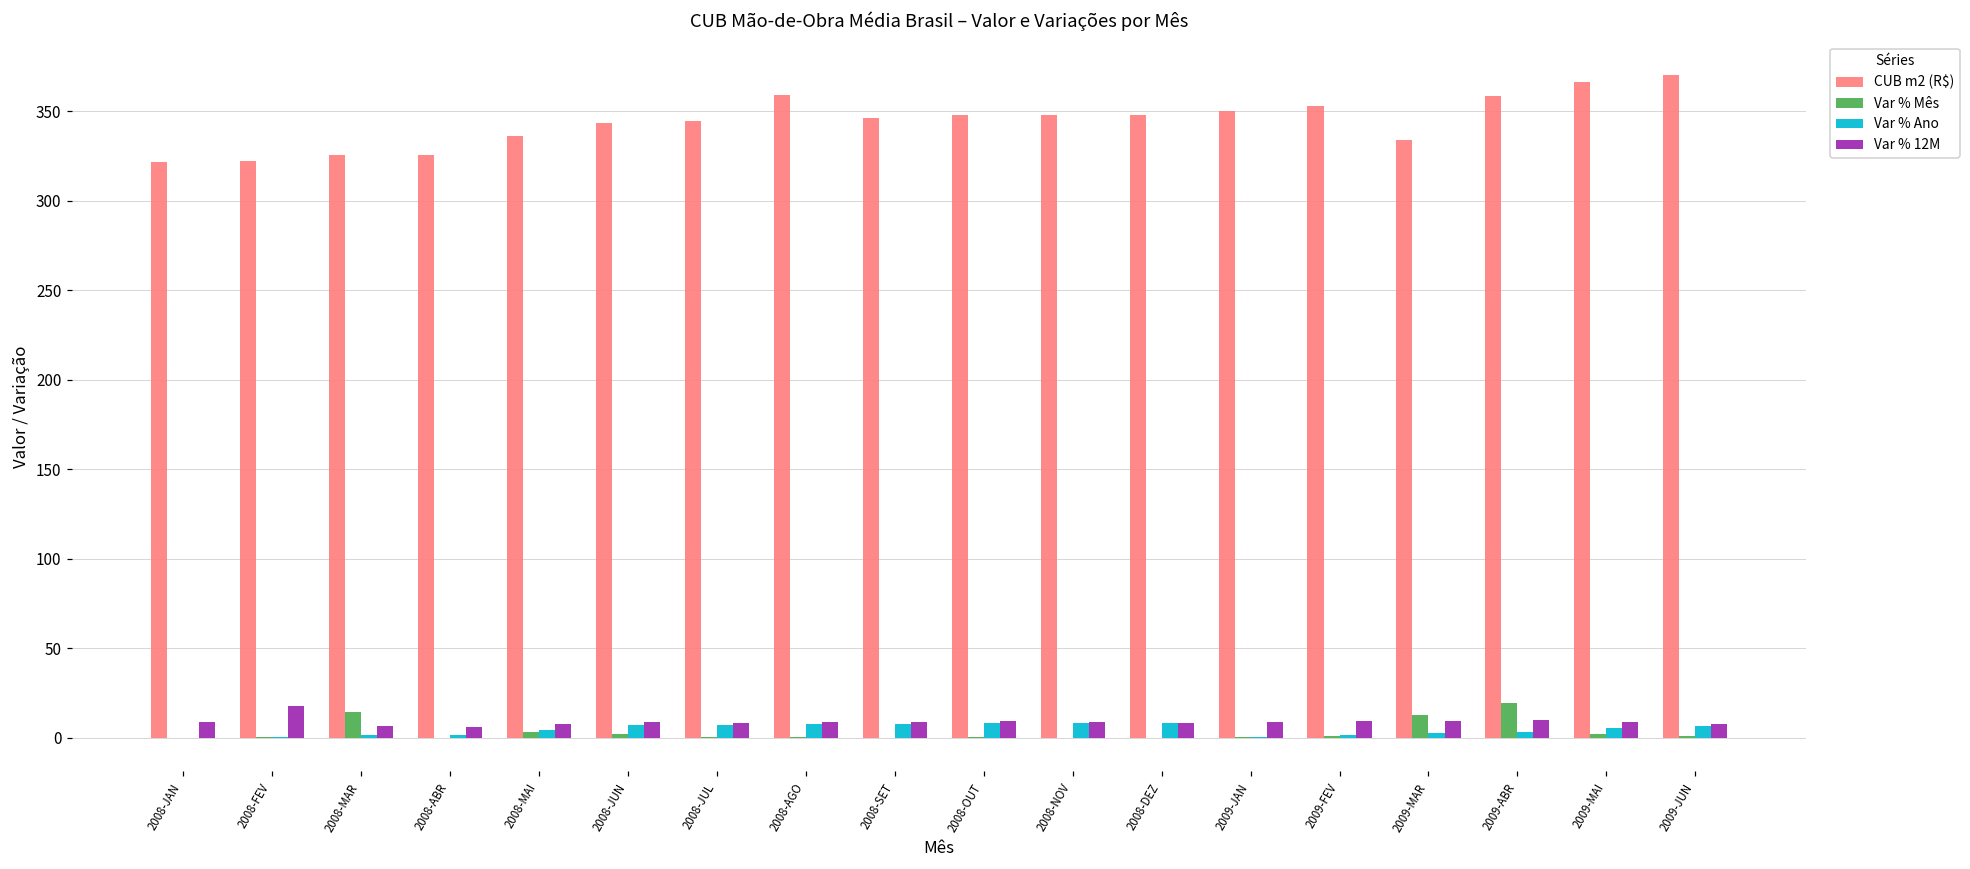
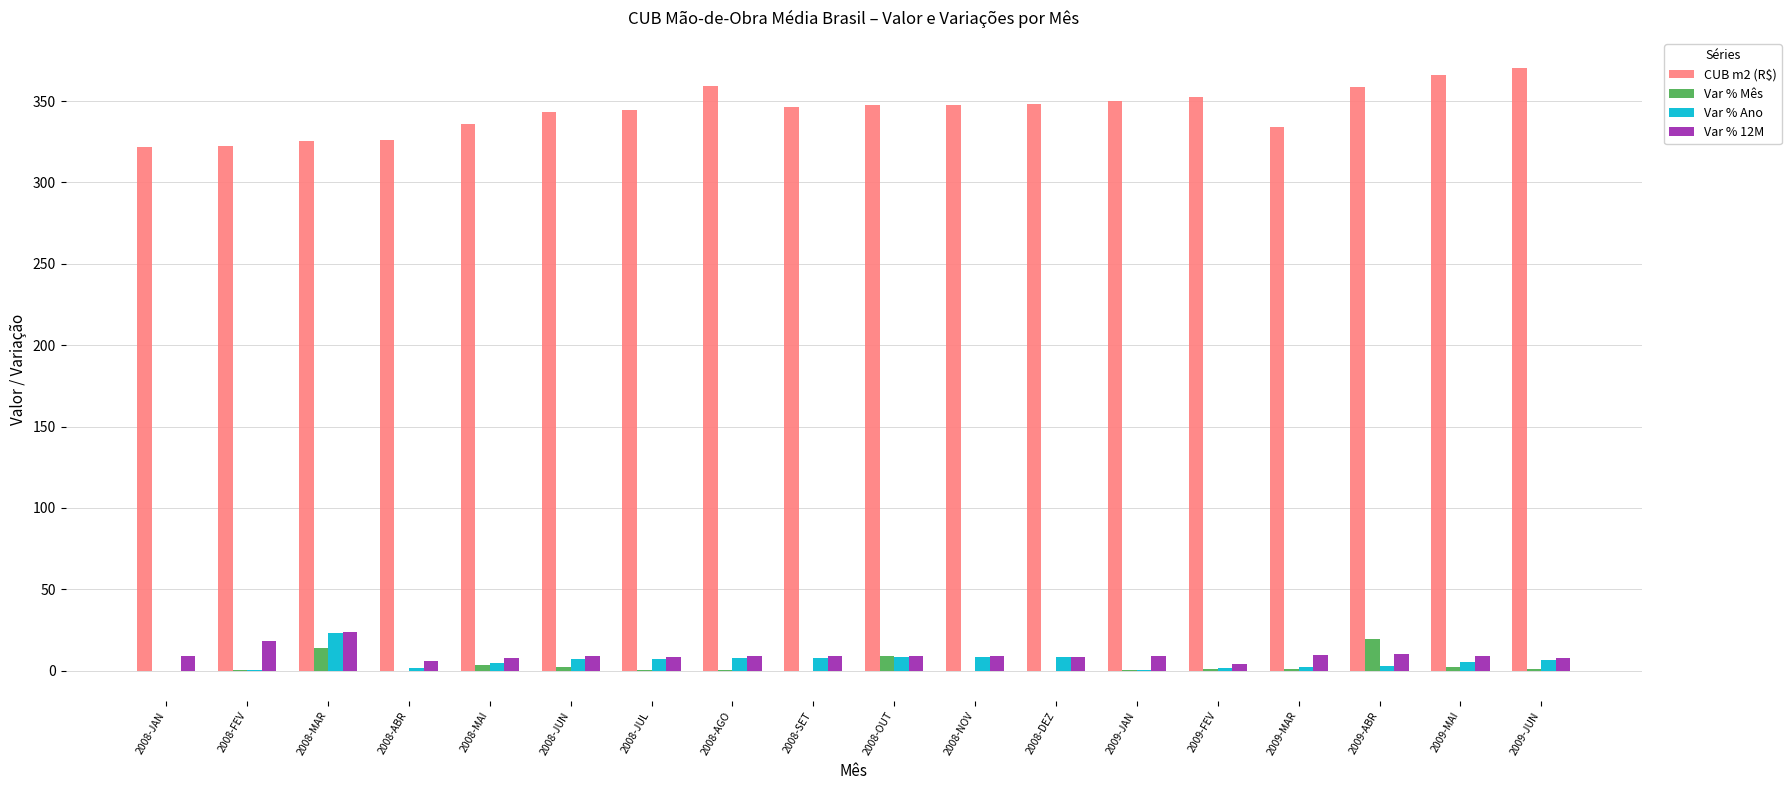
  {
    "CUB m2 (R$)": {
      "2008-JAN": 322,
      "2008-FEV": 322,
      "2008-MAR": 326,
      "2008-ABR": 326,
      "2008-MAI": 336,
      "2008-JUN": 344,
      "2008-JUL": 345,
      "2008-AGO": 359,
      "2008-SET": 346,
      "2008-OUT": 348,
      "2008-NOV": 348,
      "2008-DEZ": 348,
      "2009-JAN": 350,
      "2009-FEV": 353,
      "2009-MAR": 334,
      "2009-ABR": 359,
      "2009-MAI": 366,
      "2009-JUN": 370
    },
    "Var % Mês": {
      "2008-MAR": 14,
      "2008-MAI": 3,
      "2008-JUN": 2,
-     "2008-OUT": 0,
-     "2009-MAR": 12,
+     "2008-OUT": 9,
+     "2009-MAR": 1,
      "2009-ABR": 19,
      "2009-MAI": 2
    },
    "Var % Ano": {
-     "2008-MAR": 1,
+     "2008-MAR": 23,
      "2008-MAI": 5,
      "2008-JUN": 7,
      "2008-JUL": 7,
      "2008-AGO": 8,
      "2008-SET": 8,
      "2008-OUT": 8,
      "2008-NOV": 8,
      "2008-DEZ": 8,
      "2009-MAR": 3,
      "2009-ABR": 3,
      "2009-MAI": 5,
      "2009-JUN": 6
    },
    "Var % 12M": {
      "2008-JAN": 9,
      "2008-FEV": 18,
-     "2008-MAR": 7,
+     "2008-MAR": 24,
      "2008-ABR": 6,
      "2008-MAI": 8,
      "2008-JUN": 9,
      "2008-JUL": 8,
      "2008-AGO": 9,
      "2008-SET": 9,
      "2008-OUT": 9,
      "2008-NOV": 9,
      "2008-DEZ": 8,
      "2009-JAN": 9,
-     "2009-FEV": 9,
+     "2009-FEV": 4,
      "2009-MAR": 10,
      "2009-ABR": 10,
      "2009-MAI": 9,
      "2009-JUN": 8
    }
  }
